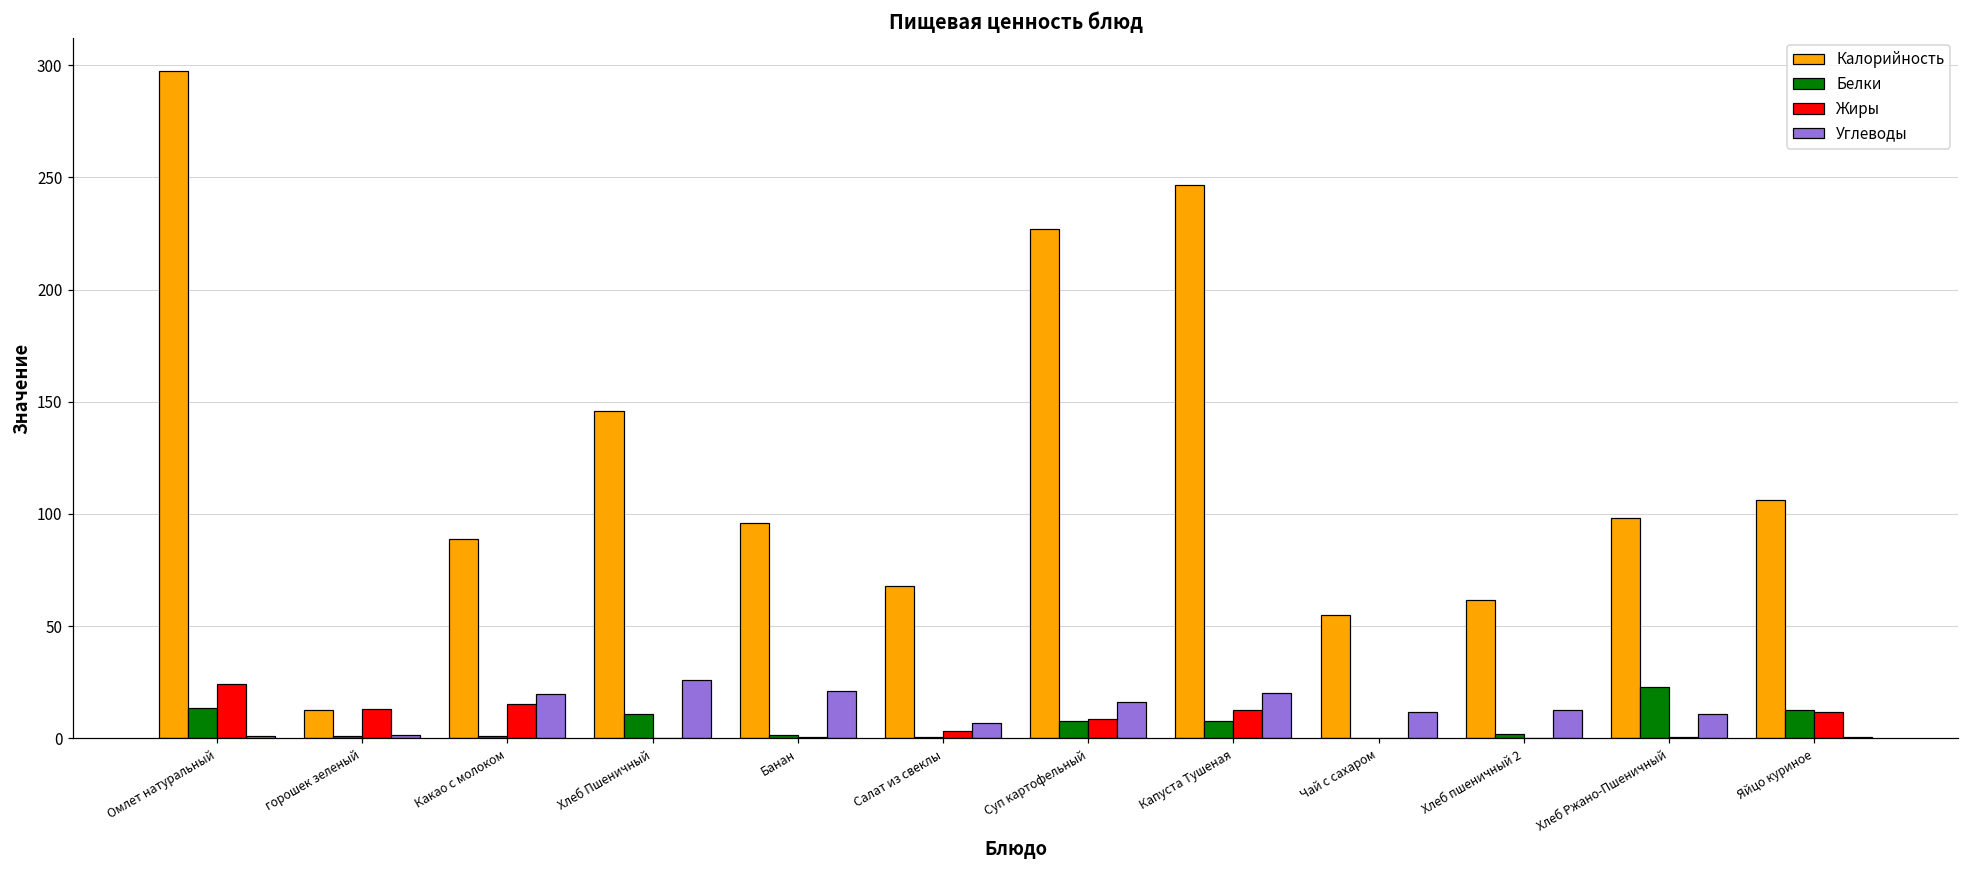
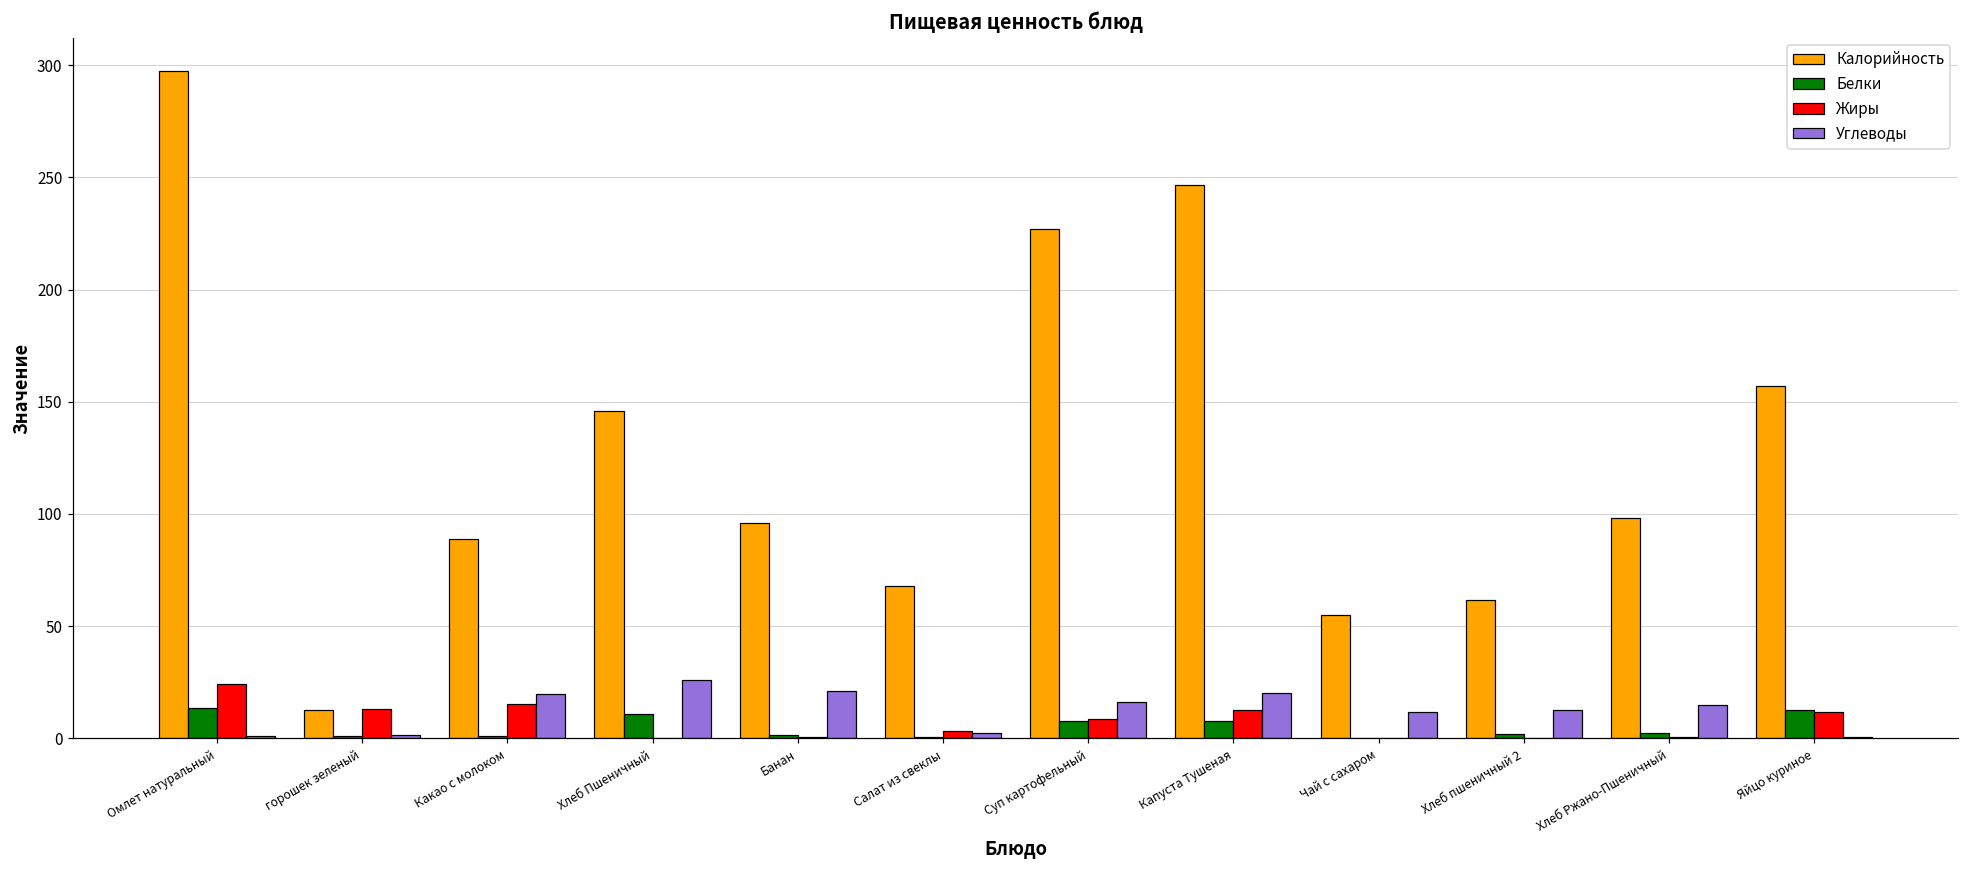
  {
    "Калорийность": {
      "Омлет натуральный": 297,
      "горошек зеленый": 13,
      "Какао с молоком": 89,
      "Хлеб Пшеничный": 146,
      "Банан": 96,
      "Салат из свеклы": 68,
      "Суп картофельный": 227,
      "Капуста Тушеная": 247,
      "Чай с сахаром": 55,
      "Хлеб пшеничный 2": 62,
      "Хлеб Ржано-Пшеничный": 98,
-     "Яйцо куриное": 106
+     "Яйцо куриное": 157
    },
    "Белки": {
      "Омлет натуральный": 14,
      "Хлеб Пшеничный": 11,
      "Банан": 2,
      "Суп картофельный": 8,
      "Капуста Тушеная": 8,
      "Хлеб пшеничный 2": 2,
-     "Хлеб Ржано-Пшеничный": 23,
+     "Хлеб Ржано-Пшеничный": 3,
      "Яйцо куриное": 13
    },
    "Жиры": {
      "Омлет натуральный": 24,
      "горошек зеленый": 13,
      "Какао с молоком": 15,
      "Салат из свеклы": 3,
      "Суп картофельный": 8,
      "Капуста Тушеная": 13,
      "Чай с сахаром": 0,
      "Яйцо куриное": 12
    },
    "Углеводы": {
      "горошек зеленый": 2,
      "Какао с молоком": 20,
      "Хлеб Пшеничный": 26,
      "Банан": 21,
-     "Салат из свеклы": 7,
+     "Салат из свеклы": 3,
      "Суп картофельный": 16,
      "Капуста Тушеная": 20,
      "Чай с сахаром": 12,
      "Хлеб пшеничный 2": 13,
-     "Хлеб Ржано-Пшеничный": 11
+     "Хлеб Ржано-Пшеничный": 15
    }
  }
